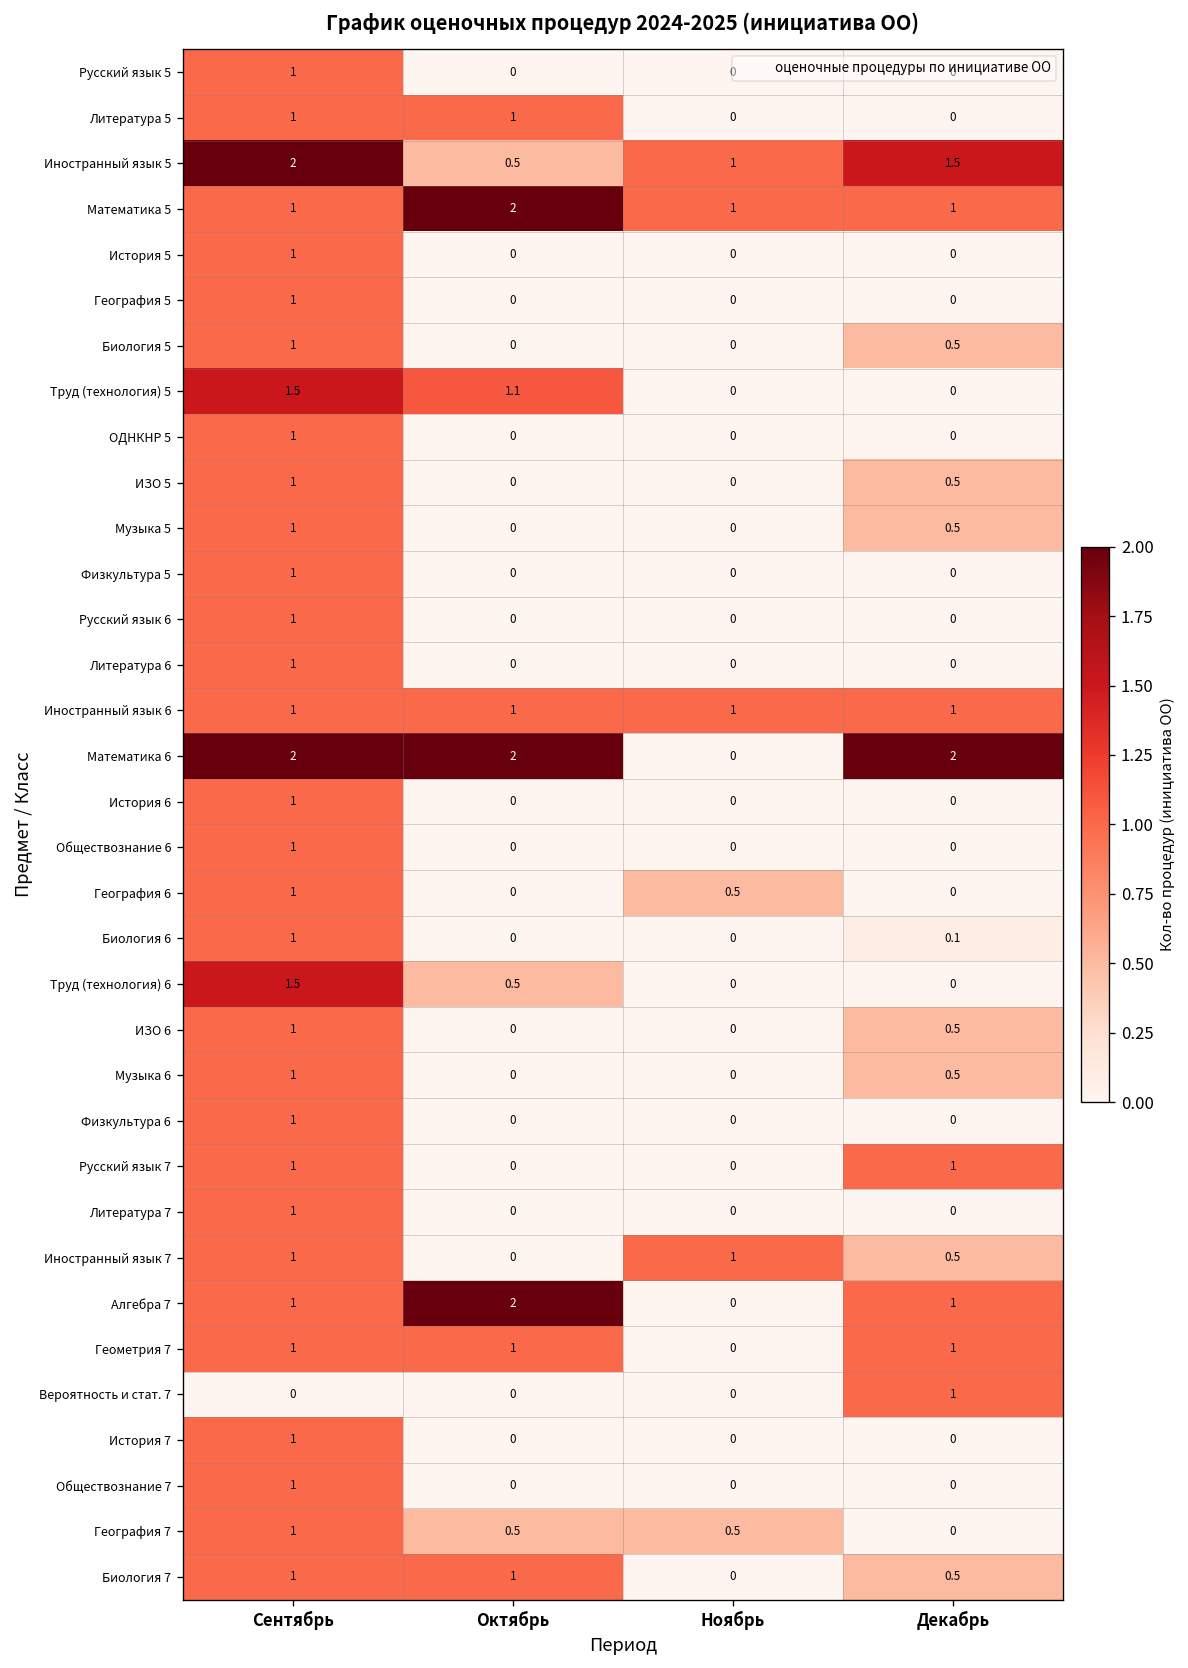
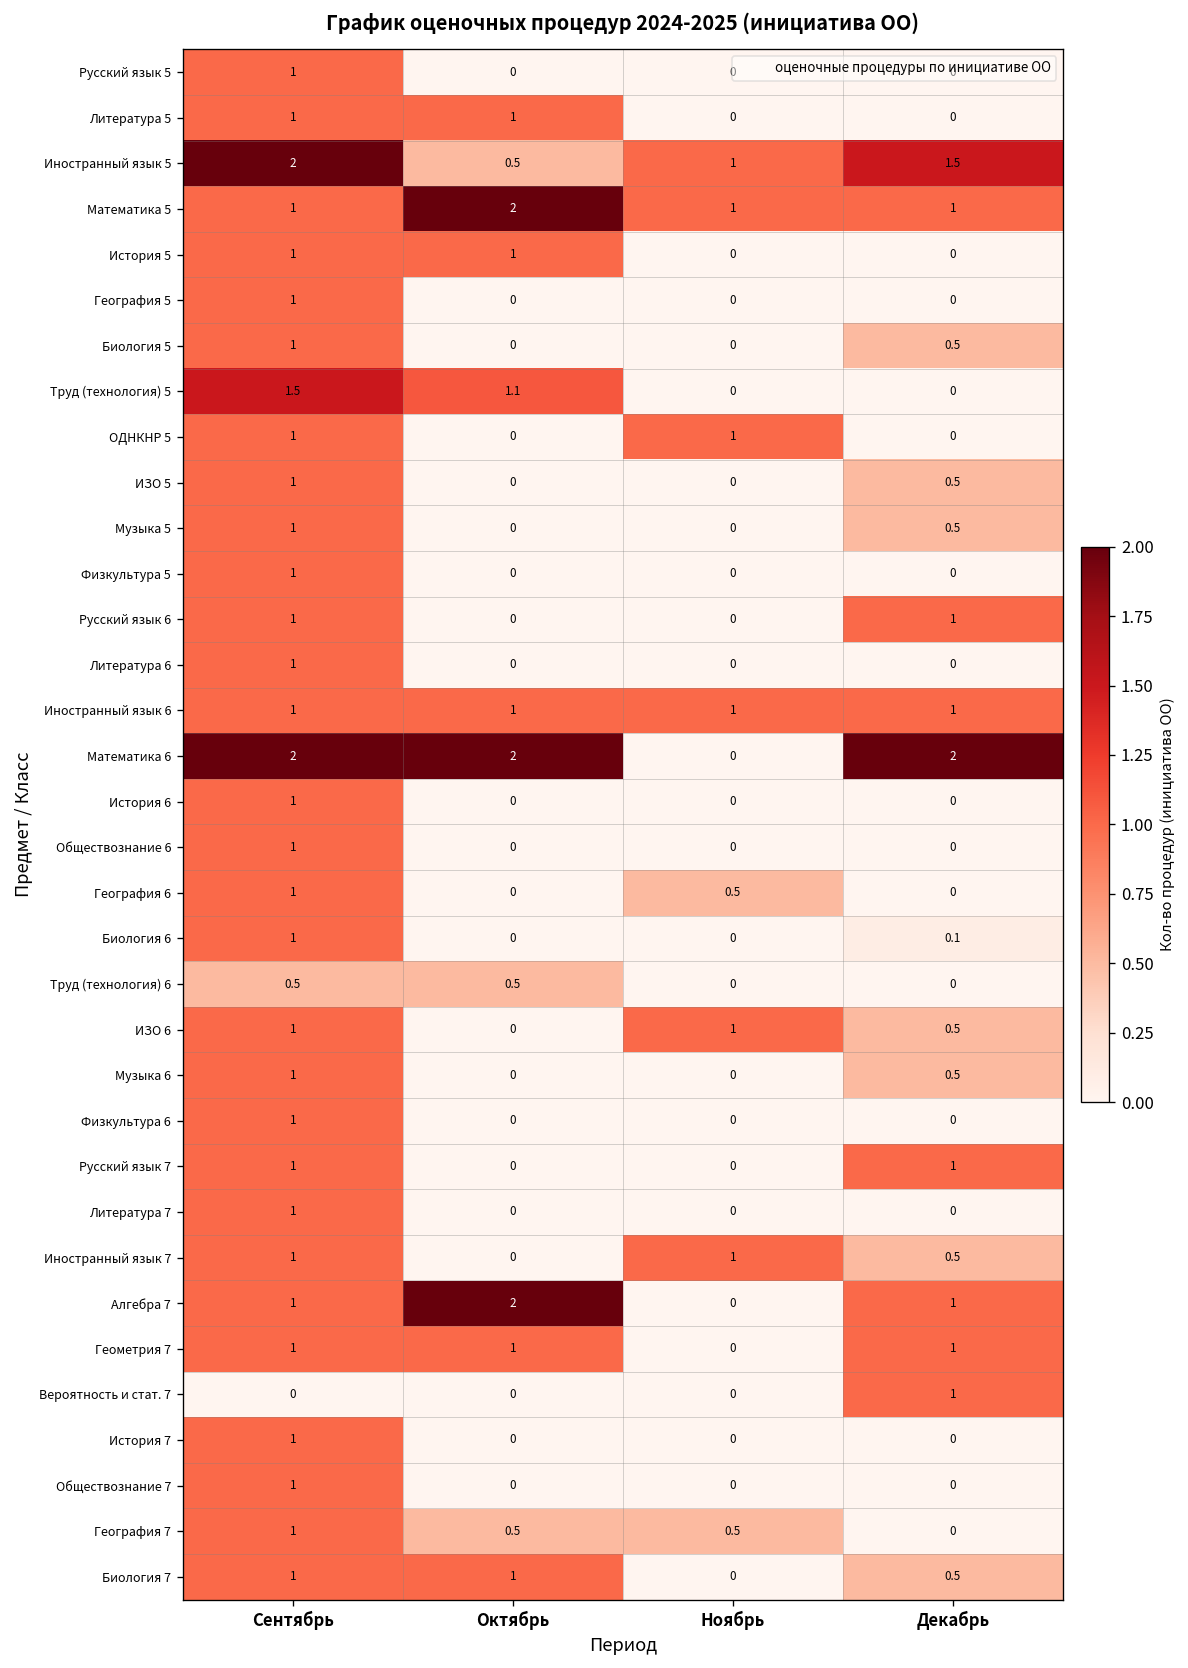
  {
    "Русский язык 5": {
      "Сентябрь": 1,
      "Октябрь": 0
    },
    "Литература 5": {
      "Сентябрь": 1,
      "Октябрь": 1,
      "Ноябрь": 0,
      "Декабрь": 0
    },
    "Иностранный язык 5": {
      "Сентябрь": 2,
      "Октябрь": 0.5,
      "Ноябрь": 1,
      "Декабрь": 1.5
    },
    "Математика 5": {
      "Сентябрь": 1,
      "Октябрь": 2,
      "Ноябрь": 1,
      "Декабрь": 1
    },
    "История 5": {
      "Сентябрь": 1,
-     "Октябрь": 0,
+     "Октябрь": 1,
      "Ноябрь": 0,
      "Декабрь": 0
    },
    "География 5": {
      "Сентябрь": 1,
      "Октябрь": 0,
      "Ноябрь": 0,
      "Декабрь": 0
    },
    "Биология 5": {
      "Сентябрь": 1,
      "Октябрь": 0,
      "Ноябрь": 0,
      "Декабрь": 0.5
    },
    "Труд (технология) 5": {
      "Сентябрь": 1.5,
      "Октябрь": 1.1,
      "Ноябрь": 0,
      "Декабрь": 0
    },
    "ОДНКНР 5": {
      "Сентябрь": 1,
      "Октябрь": 0,
-     "Ноябрь": 0,
+     "Ноябрь": 1,
      "Декабрь": 0
    },
    "ИЗО 5": {
      "Сентябрь": 1,
      "Октябрь": 0,
      "Ноябрь": 0,
      "Декабрь": 0.5
    },
    "Музыка 5": {
      "Сентябрь": 1,
      "Октябрь": 0,
      "Ноябрь": 0,
      "Декабрь": 0.5
    },
    "Физкультура 5": {
      "Сентябрь": 1,
      "Октябрь": 0,
      "Ноябрь": 0,
      "Декабрь": 0
    },
    "Русский язык 6": {
      "Сентябрь": 1,
      "Октябрь": 0,
      "Ноябрь": 0,
-     "Декабрь": 0
+     "Декабрь": 1
    },
    "Литература 6": {
      "Сентябрь": 1,
      "Октябрь": 0,
      "Ноябрь": 0,
      "Декабрь": 0
    },
    "Иностранный язык 6": {
      "Сентябрь": 1,
      "Октябрь": 1,
      "Ноябрь": 1,
      "Декабрь": 1
    },
    "Математика 6": {
      "Сентябрь": 2,
      "Октябрь": 2,
      "Ноябрь": 0,
      "Декабрь": 2
    },
    "История 6": {
      "Сентябрь": 1,
      "Октябрь": 0,
      "Ноябрь": 0,
      "Декабрь": 0
    },
    "Обществознание 6": {
      "Сентябрь": 1,
      "Октябрь": 0,
      "Ноябрь": 0,
      "Декабрь": 0
    },
    "География 6": {
      "Сентябрь": 1,
      "Октябрь": 0,
      "Ноябрь": 0.5,
      "Декабрь": 0
    },
    "Биология 6": {
      "Сентябрь": 1,
      "Октябрь": 0,
      "Ноябрь": 0,
      "Декабрь": 0.1
    },
    "Труд (технология) 6": {
-     "Сентябрь": 1.5,
+     "Сентябрь": 0.5,
      "Октябрь": 0.5,
      "Ноябрь": 0,
      "Декабрь": 0
    },
    "ИЗО 6": {
      "Сентябрь": 1,
      "Октябрь": 0,
-     "Ноябрь": 0,
+     "Ноябрь": 1,
      "Декабрь": 0.5
    },
    "Музыка 6": {
      "Сентябрь": 1,
      "Октябрь": 0,
      "Ноябрь": 0,
      "Декабрь": 0.5
    },
    "Физкультура 6": {
      "Сентябрь": 1,
      "Октябрь": 0,
      "Ноябрь": 0,
      "Декабрь": 0
    },
    "Русский язык 7": {
      "Сентябрь": 1,
      "Октябрь": 0,
      "Ноябрь": 0,
      "Декабрь": 1
    },
    "Литература 7": {
      "Сентябрь": 1,
      "Октябрь": 0,
      "Ноябрь": 0,
      "Декабрь": 0
    },
    "Иностранный язык 7": {
      "Сентябрь": 1,
      "Октябрь": 0,
      "Ноябрь": 1,
      "Декабрь": 0.5
    },
    "Алгебра 7": {
      "Сентябрь": 1,
      "Октябрь": 2,
      "Ноябрь": 0,
      "Декабрь": 1
    },
    "Геометрия 7": {
      "Сентябрь": 1,
      "Октябрь": 1,
      "Ноябрь": 0,
      "Декабрь": 1
    },
    "Вероятность и стат. 7": {
      "Сентябрь": 0,
      "Октябрь": 0,
      "Ноябрь": 0,
      "Декабрь": 1
    },
    "История 7": {
      "Сентябрь": 1,
      "Октябрь": 0,
      "Ноябрь": 0,
      "Декабрь": 0
    },
    "Обществознание 7": {
      "Сентябрь": 1,
      "Октябрь": 0,
      "Ноябрь": 0,
      "Декабрь": 0
    },
    "География 7": {
      "Сентябрь": 1,
      "Октябрь": 0.5,
      "Ноябрь": 0.5,
      "Декабрь": 0
    },
    "Биология 7": {
      "Сентябрь": 1,
      "Октябрь": 1,
      "Ноябрь": 0,
      "Декабрь": 0.5
    }
  }
